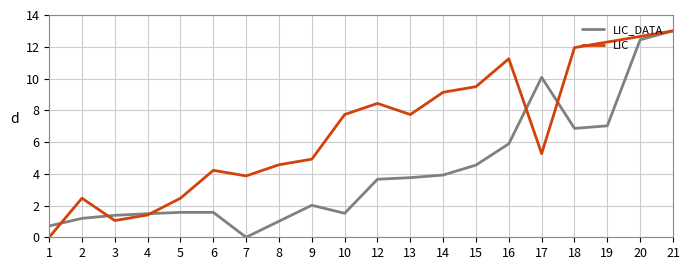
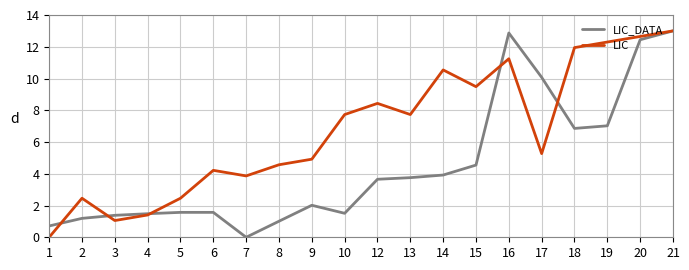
  {
    "LIC_DATA": {
      "1": 0.7,
      "2": 1.2,
      "3": 1.4,
      "5": 1.6,
      "6": 1.6,
      "7": 0.0,
      "8": 1.0,
      "9": 2.0,
      "10": 1.5,
      "12": 3.7,
      "13": 3.8,
      "14": 3.9,
      "15": 4.5,
-     "16": 5.9,
+     "16": 12.9,
      "17": 10.1,
      "18": 6.9,
      "19": 7.0,
      "20": 12.4
    },
    "LIC": {
      "1": 0.0,
      "2": 2.5,
      "3": 1.1,
      "5": 2.5,
      "6": 4.2,
      "7": 3.9,
      "8": 4.6,
      "9": 4.9,
      "10": 7.7,
      "12": 8.4,
      "13": 7.7,
-     "14": 9.1,
+     "14": 10.5,
      "15": 9.5,
      "16": 11.2,
      "17": 5.3,
      "18": 11.9,
      "19": 12.3,
      "20": 12.6
    }
  }
